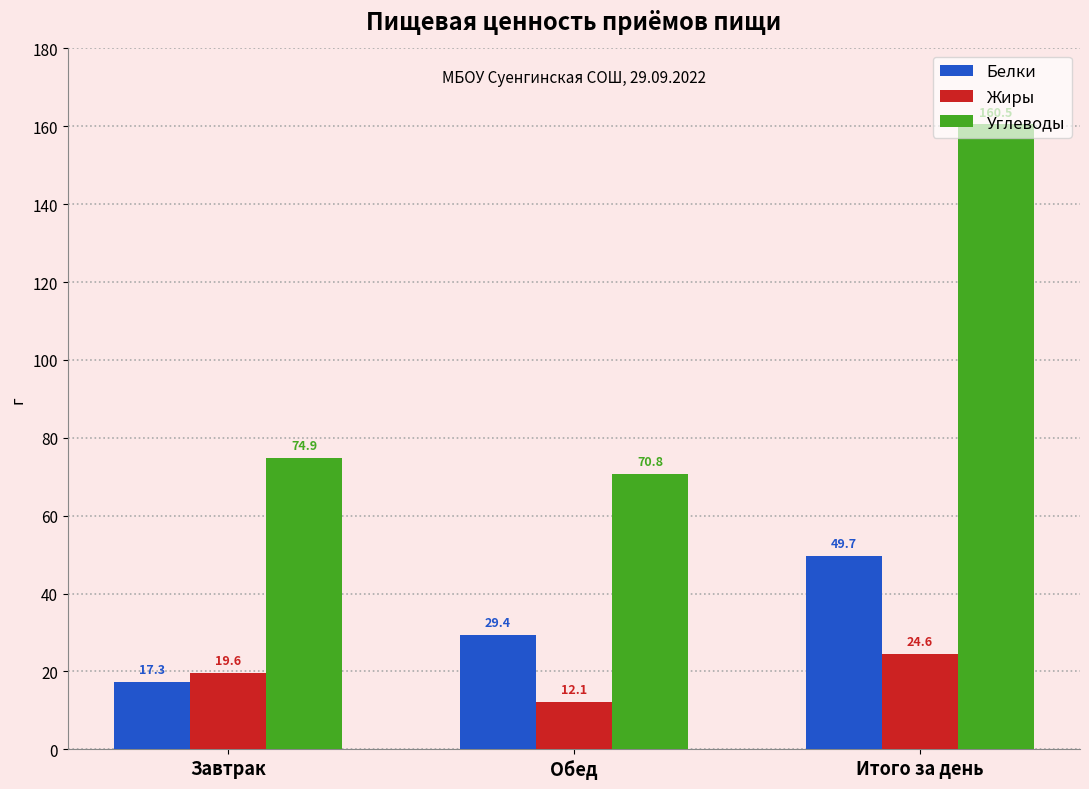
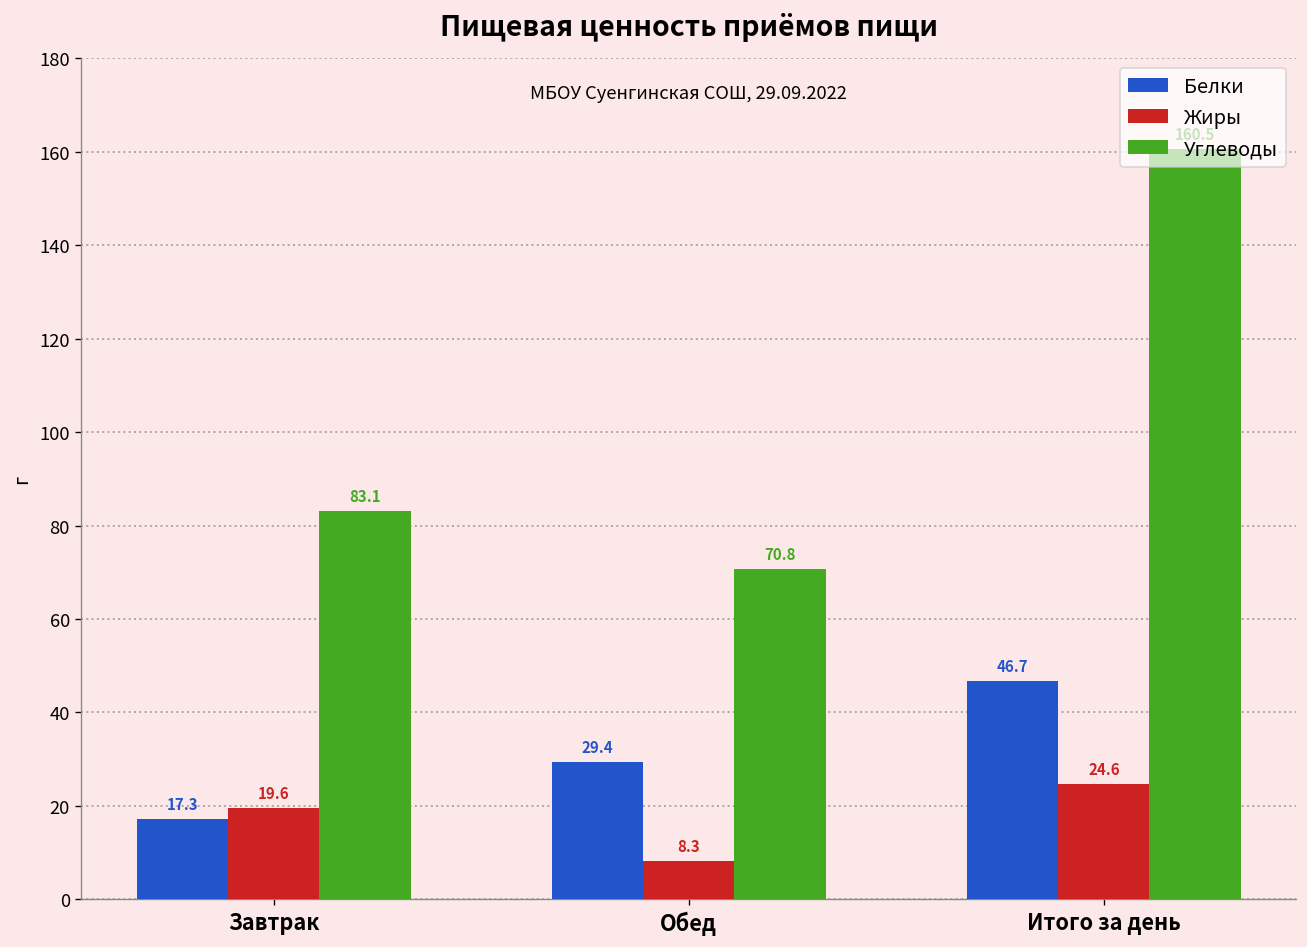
  {
    "Белки": {
      "Завтрак": 17.3,
      "Обед": 29.4,
-     "Итого за день": 49.7
+     "Итого за день": 46.7
    },
    "Жиры": {
      "Завтрак": 19.6,
-     "Обед": 12.1,
+     "Обед": 8.3,
      "Итого за день": 24.6
    },
    "Углеводы": {
-     "Завтрак": 74.9,
+     "Завтрак": 83.1,
      "Обед": 70.8
    }
  }
